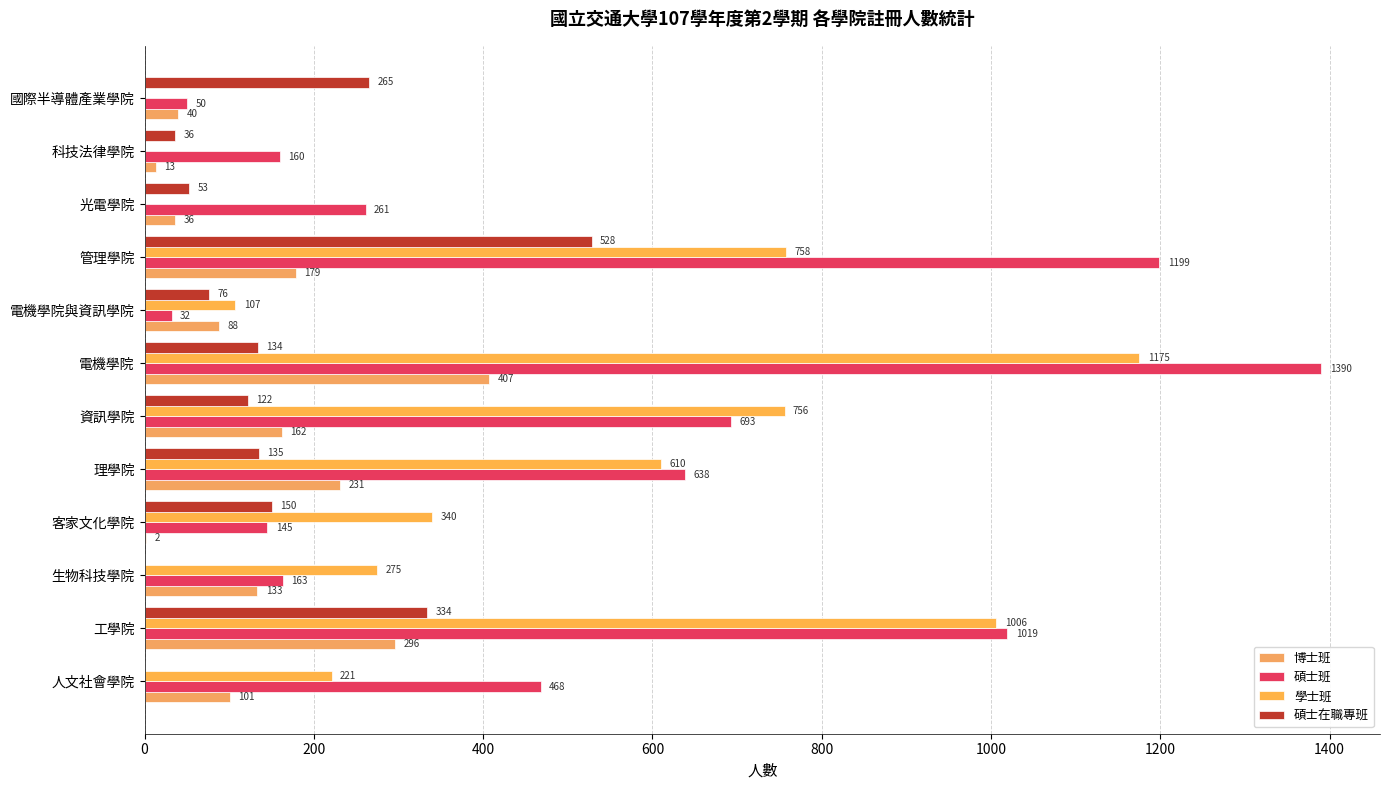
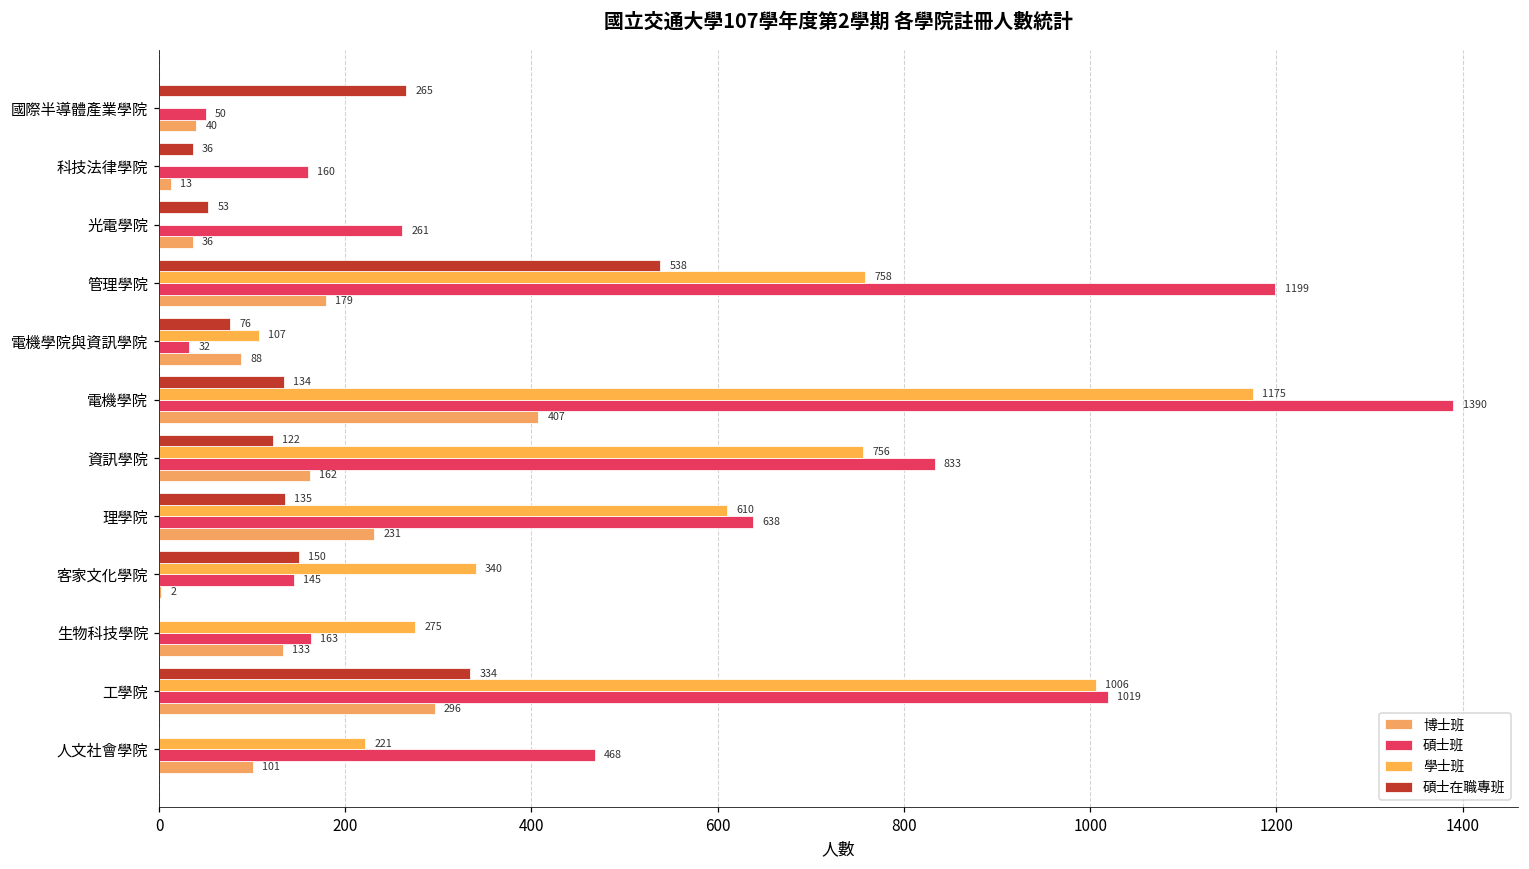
  {
    "碩士班": {
      "國際半導體產業學院": 50,
      "科技法律學院": 160,
      "光電學院": 261,
      "管理學院": 1199,
      "電機學院與資訊學院": 32,
      "電機學院": 1390,
-     "資訊學院": 693,
+     "資訊學院": 833,
      "理學院": 638,
      "客家文化學院": 145,
      "生物科技學院": 163,
      "工學院": 1019,
      "人文社會學院": 468
    },
    "碩士在職專班": {
      "國際半導體產業學院": 265,
      "科技法律學院": 36,
      "光電學院": 53,
-     "管理學院": 528,
+     "管理學院": 538,
      "電機學院與資訊學院": 76,
      "電機學院": 134,
      "資訊學院": 122,
      "理學院": 135,
      "客家文化學院": 150,
      "工學院": 334
    }
  }
